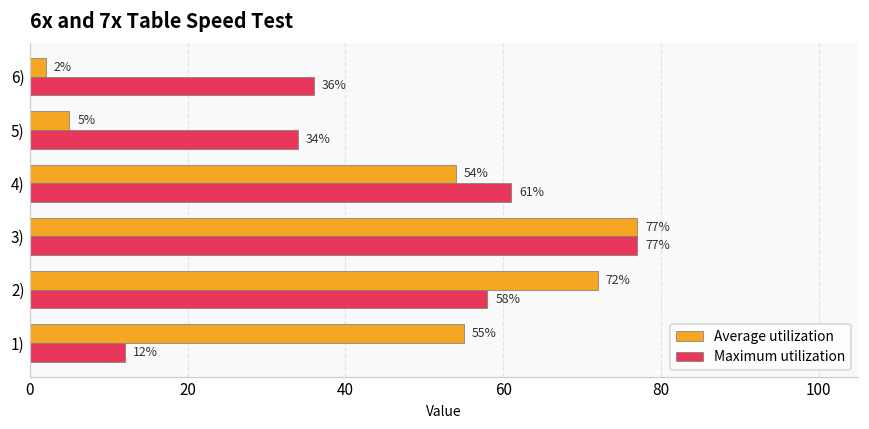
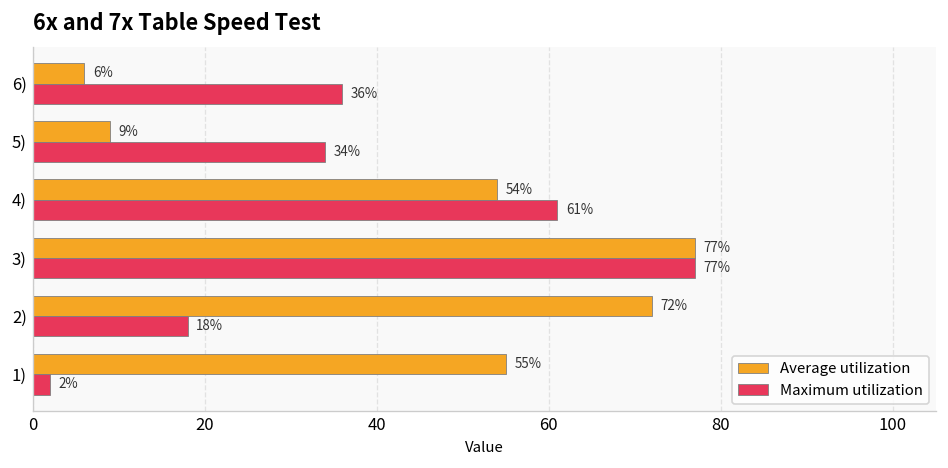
  {
    "Average utilization": {
-     "6)": "2%",
-     "5)": "5%",
+     "6)": "6%",
+     "5)": "9%",
      "4)": "54%",
      "3)": "77%",
      "2)": "72%",
      "1)": "55%"
    },
    "Maximum utilization": {
      "6)": "36%",
      "5)": "34%",
      "4)": "61%",
      "3)": "77%",
-     "2)": "58%",
-     "1)": "12%"
+     "2)": "18%",
+     "1)": "2%"
    }
  }
